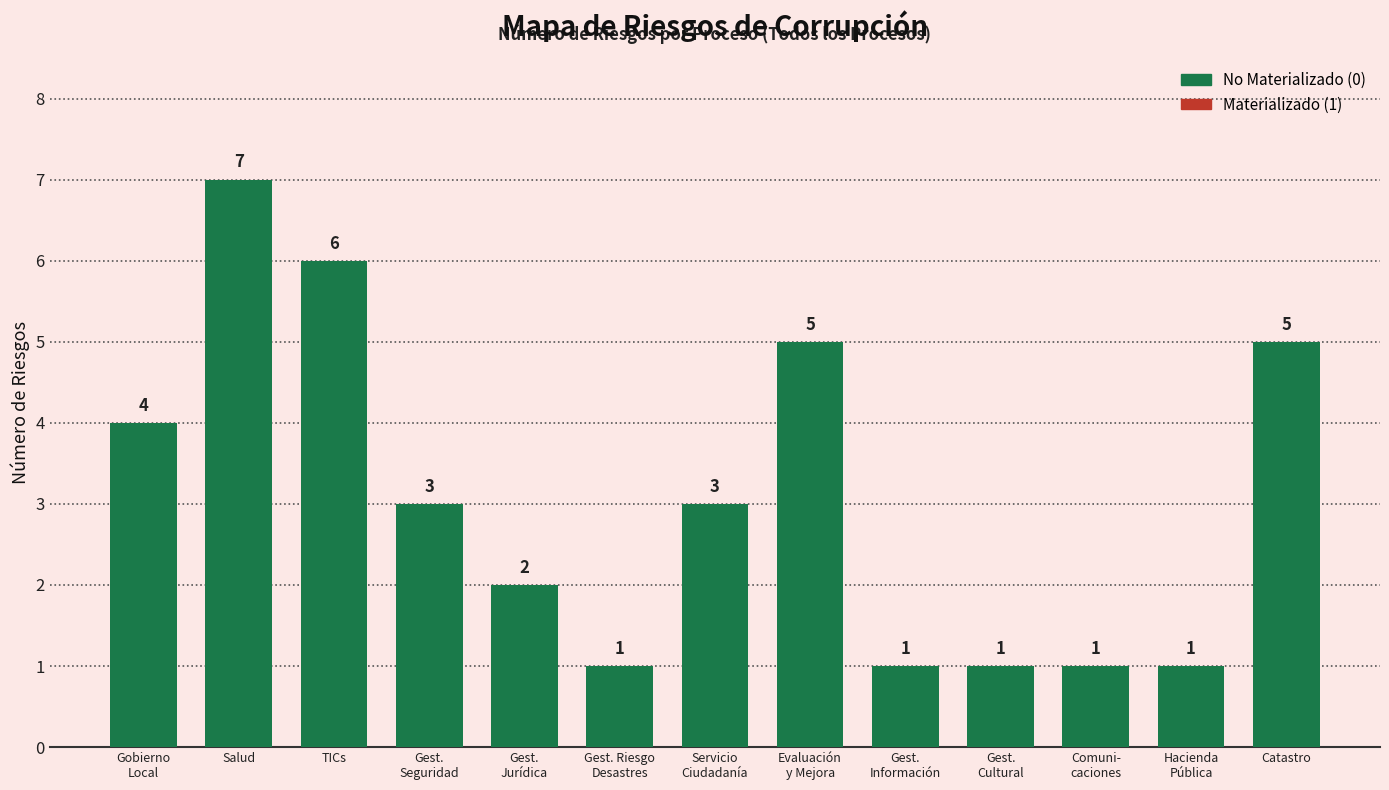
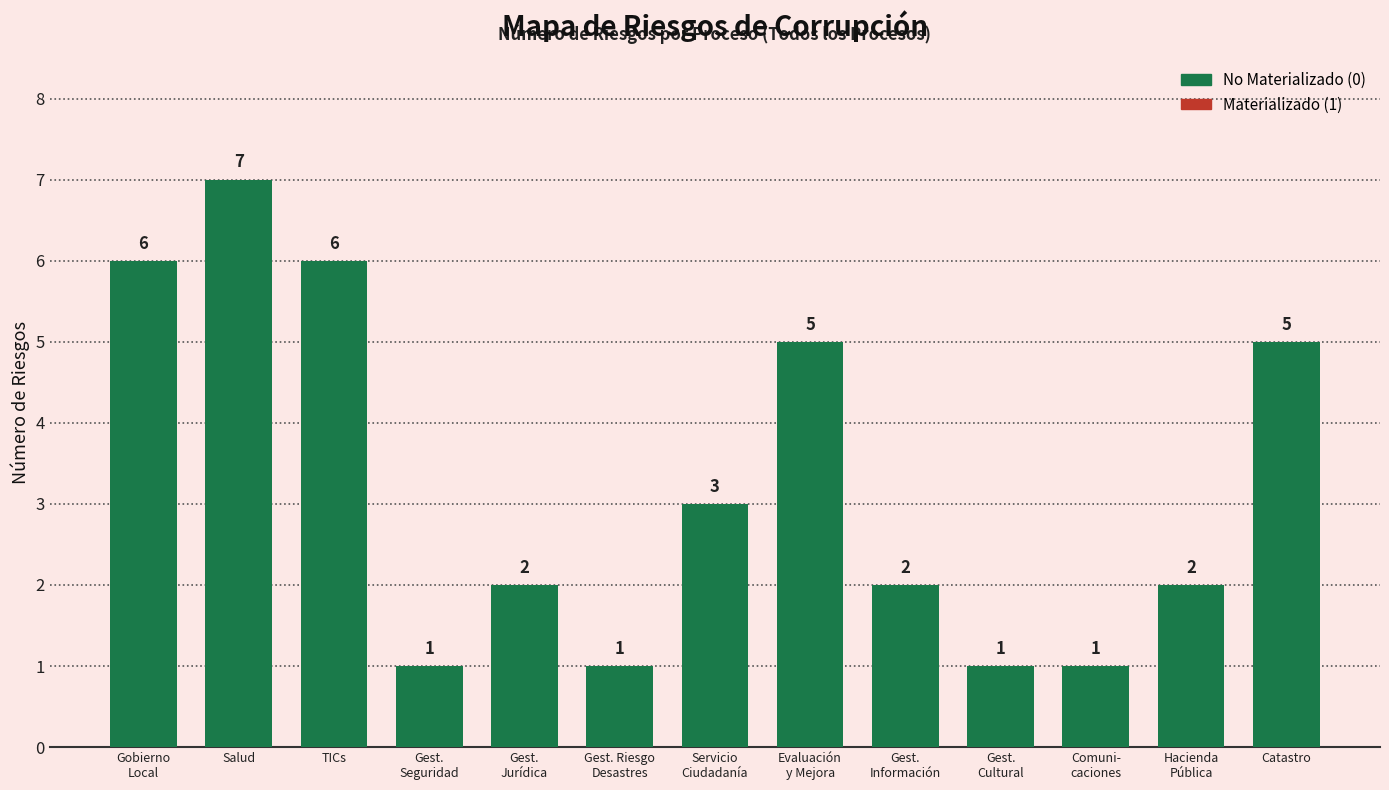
  {
-   "Gobierno Local": 4,
+   "Gobierno Local": 6,
    "Salud": 7,
    "TICs": 6,
-   "Gest. Seguridad": 3,
+   "Gest. Seguridad": 1,
    "Gest. Jurídica": 2,
    "Gest. Riesgo Desastres": 1,
    "Servicio Ciudadanía": 3,
    "Evaluación y Mejora": 5,
-   "Gest. Información": 1,
+   "Gest. Información": 2,
    "Gest. Cultural": 1,
    "Comuni- caciones": 1,
-   "Hacienda Pública": 1,
+   "Hacienda Pública": 2,
    "Catastro": 5
  }
